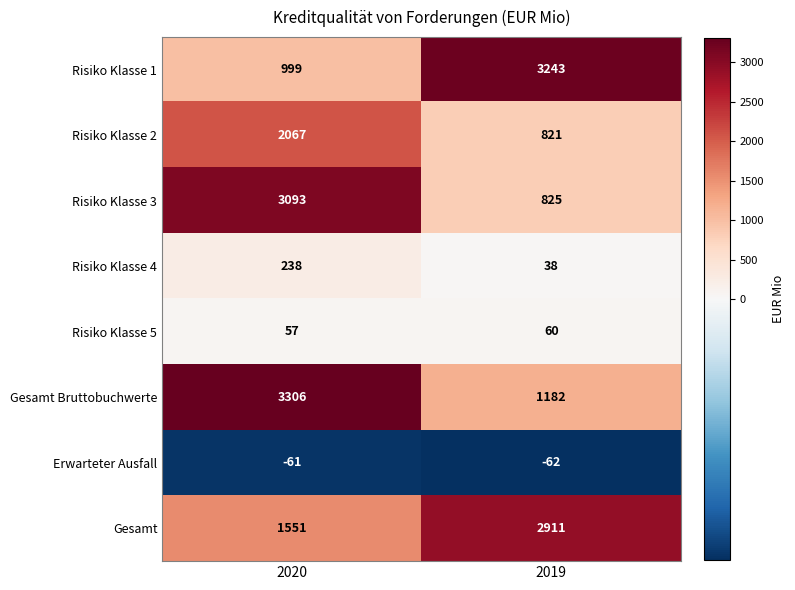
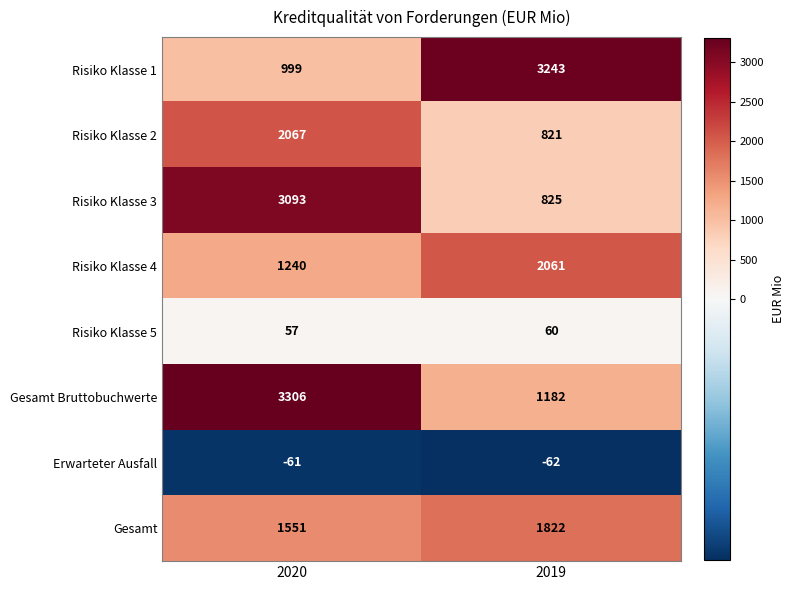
  {
    "Risiko Klasse 1": {
      "2020": 999,
      "2019": 3243
    },
    "Risiko Klasse 2": {
      "2020": 2067,
      "2019": 821
    },
    "Risiko Klasse 3": {
      "2020": 3093,
      "2019": 825
    },
    "Risiko Klasse 4": {
-     "2020": 238,
-     "2019": 38
+     "2020": 1240,
+     "2019": 2061
    },
    "Risiko Klasse 5": {
      "2020": 57,
      "2019": 60
    },
    "Gesamt Bruttobuchwerte": {
      "2020": 3306,
      "2019": 1182
    },
    "Erwarteter Ausfall": {
      "2020": -61,
      "2019": -62
    },
    "Gesamt": {
      "2020": 1551,
-     "2019": 2911
+     "2019": 1822
    }
  }
